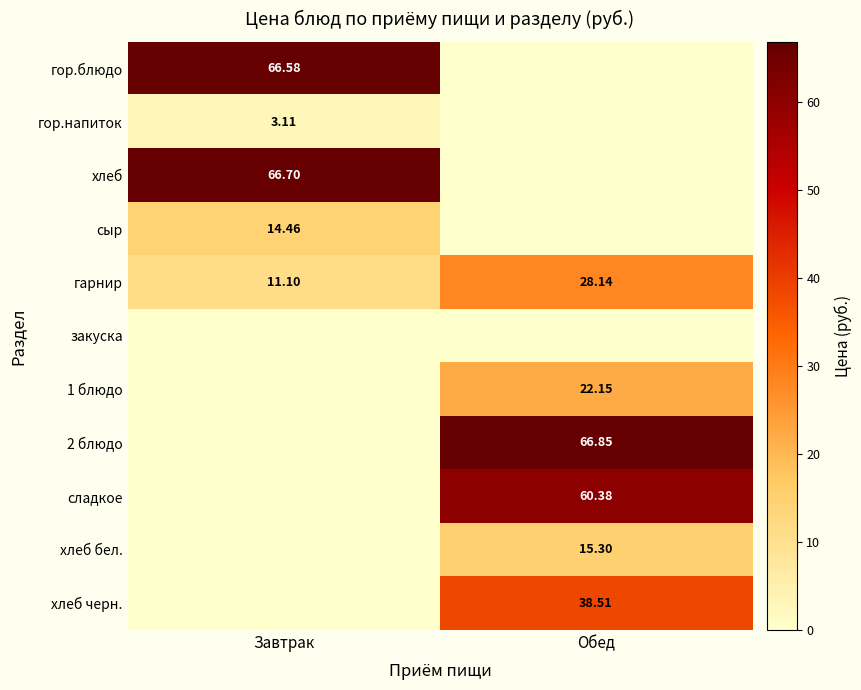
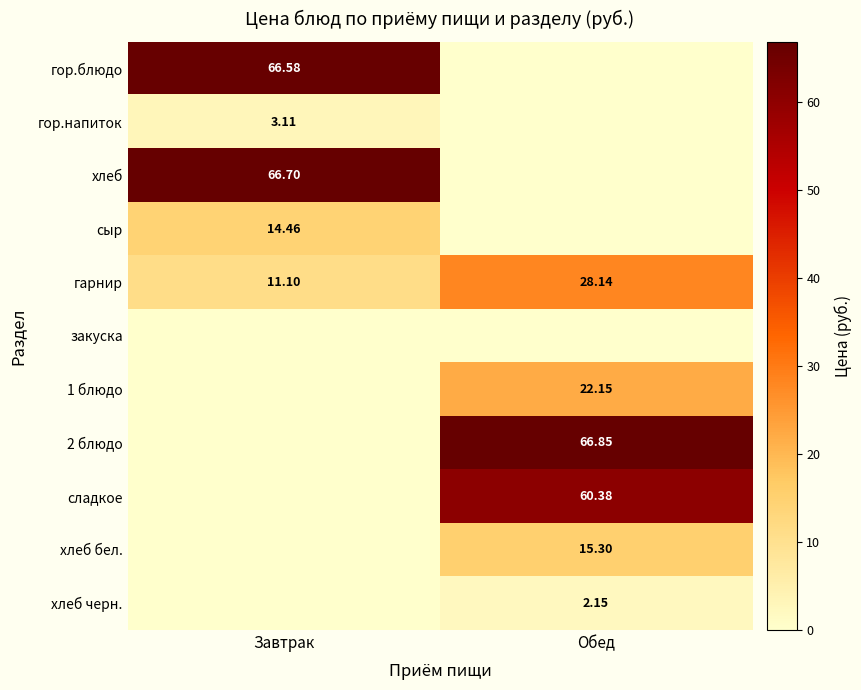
  {
    "гор.блюдо": {
      "Завтрак": 66.58
    },
    "гор.напиток": {
      "Завтрак": 3.11
    },
    "хлеб": {
      "Завтрак": 66.70
    },
    "сыр": {
      "Завтрак": 14.46
    },
    "гарнир": {
      "Завтрак": 11.10,
      "Обед": 28.14
    },
    "1 блюдо": {
      "Обед": 22.15
    },
    "2 блюдо": {
      "Обед": 66.85
    },
    "сладкое": {
      "Обед": 60.38
    },
    "хлеб бел.": {
      "Обед": 15.30
    },
    "хлеб черн.": {
-     "Обед": 38.51
+     "Обед": 2.15
    }
  }
